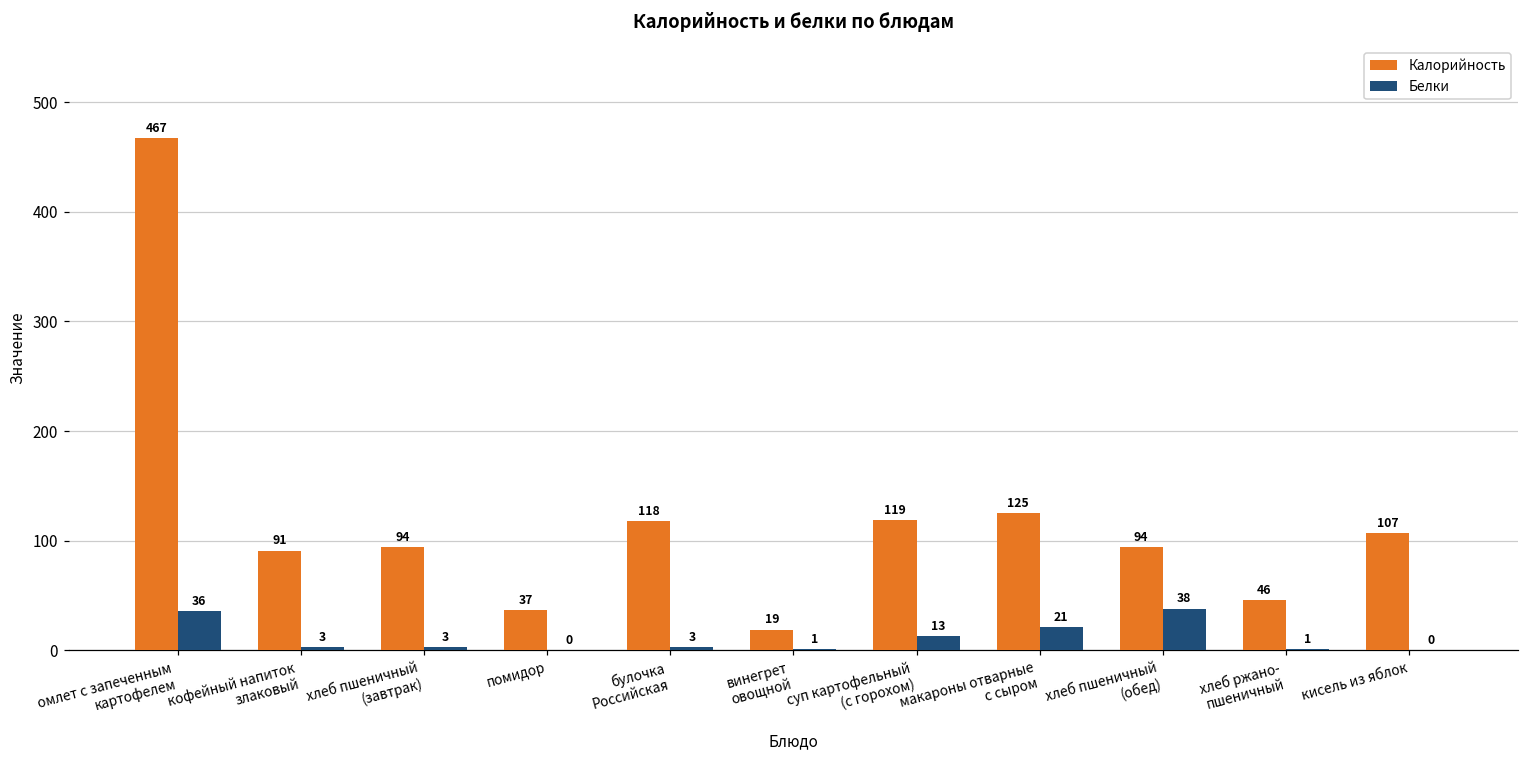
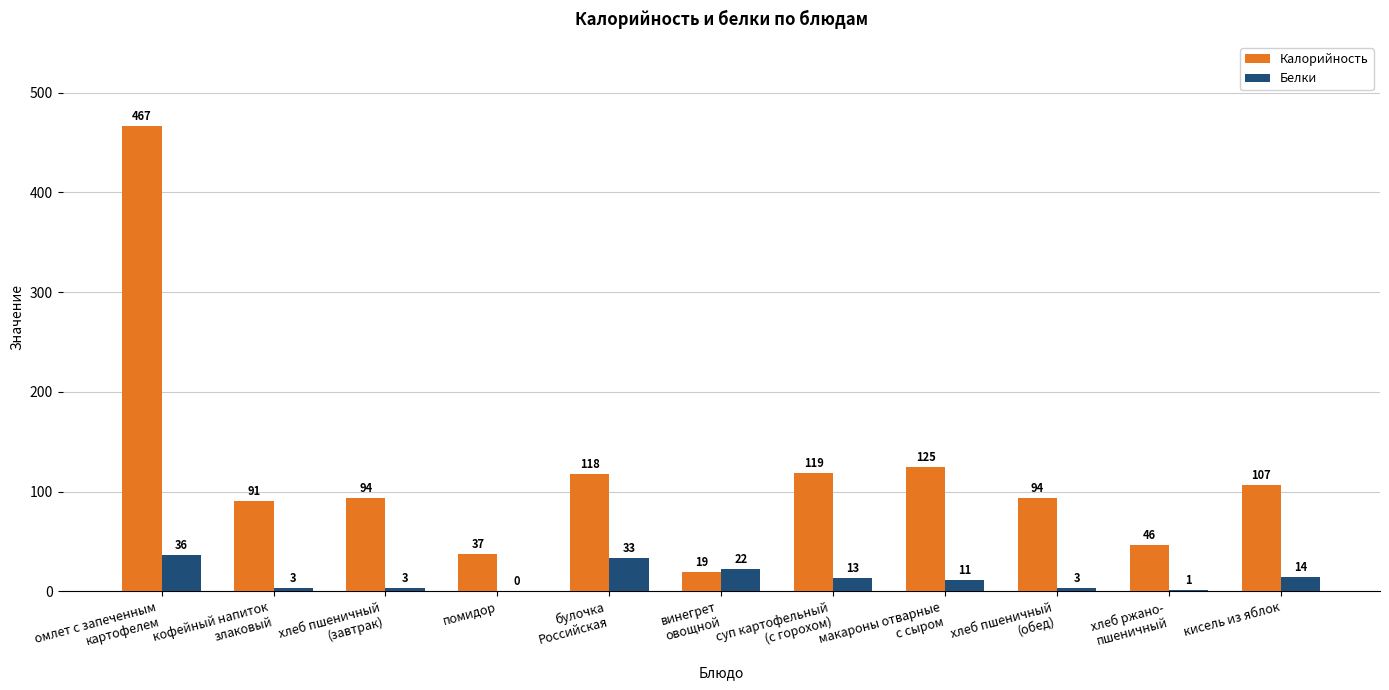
  {
    "Калорийность": {
      "омлет с запеченным картофелем": 467,
      "кофейный напиток злаковый": 91,
      "хлеб пшеничный (завтрак)": 94,
      "помидор": 37,
      "булочка Российская": 118,
      "винегрет овощной": 19,
      "суп картофельный (с горохом)": 119,
      "макароны отварные с сыром": 125,
      "хлеб пшеничный (обед)": 94,
      "хлеб ржано- пшеничный": 46,
      "кисель из яблок": 107
    },
    "Белки": {
      "омлет с запеченным картофелем": 36,
      "кофейный напиток злаковый": 3,
      "хлеб пшеничный (завтрак)": 3,
      "помидор": 0,
-     "булочка Российская": 3,
-     "винегрет овощной": 1,
+     "булочка Российская": 33,
+     "винегрет овощной": 22,
      "суп картофельный (с горохом)": 13,
-     "макароны отварные с сыром": 21,
-     "хлеб пшеничный (обед)": 38,
+     "макароны отварные с сыром": 11,
+     "хлеб пшеничный (обед)": 3,
      "хлеб ржано- пшеничный": 1,
-     "кисель из яблок": 0
+     "кисель из яблок": 14
    }
  }
